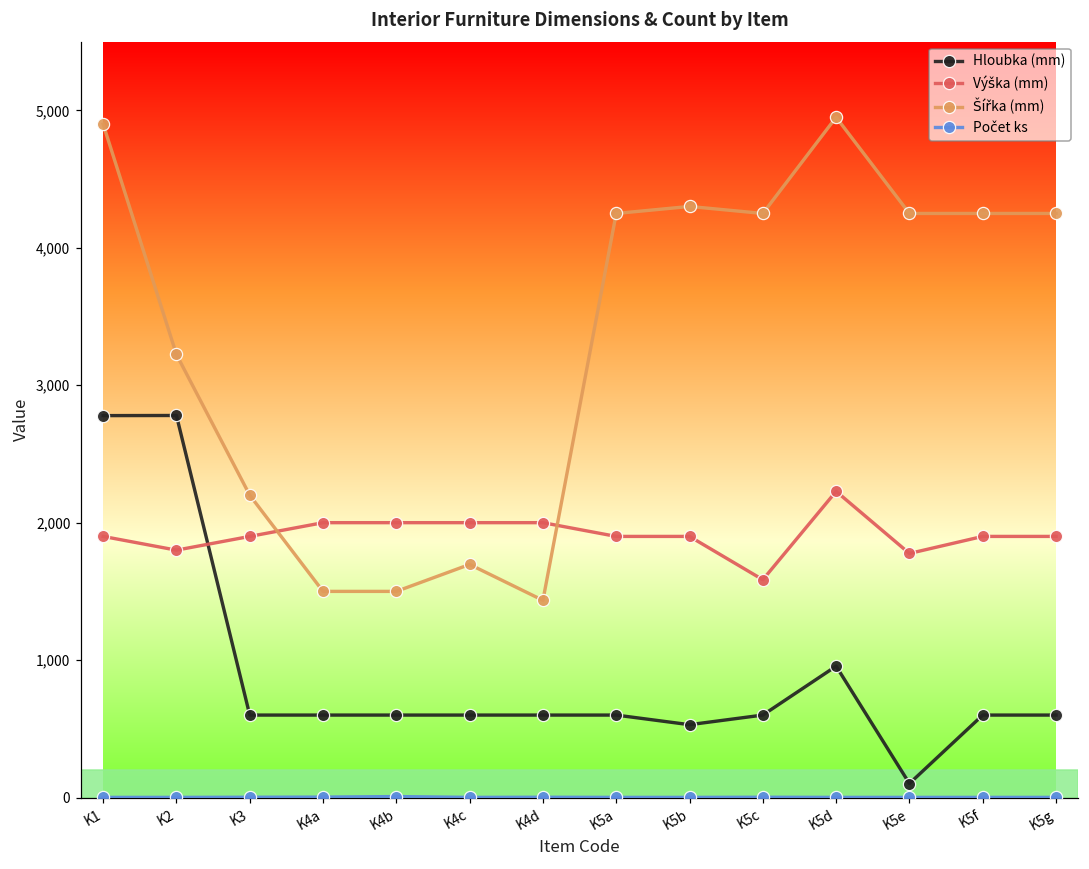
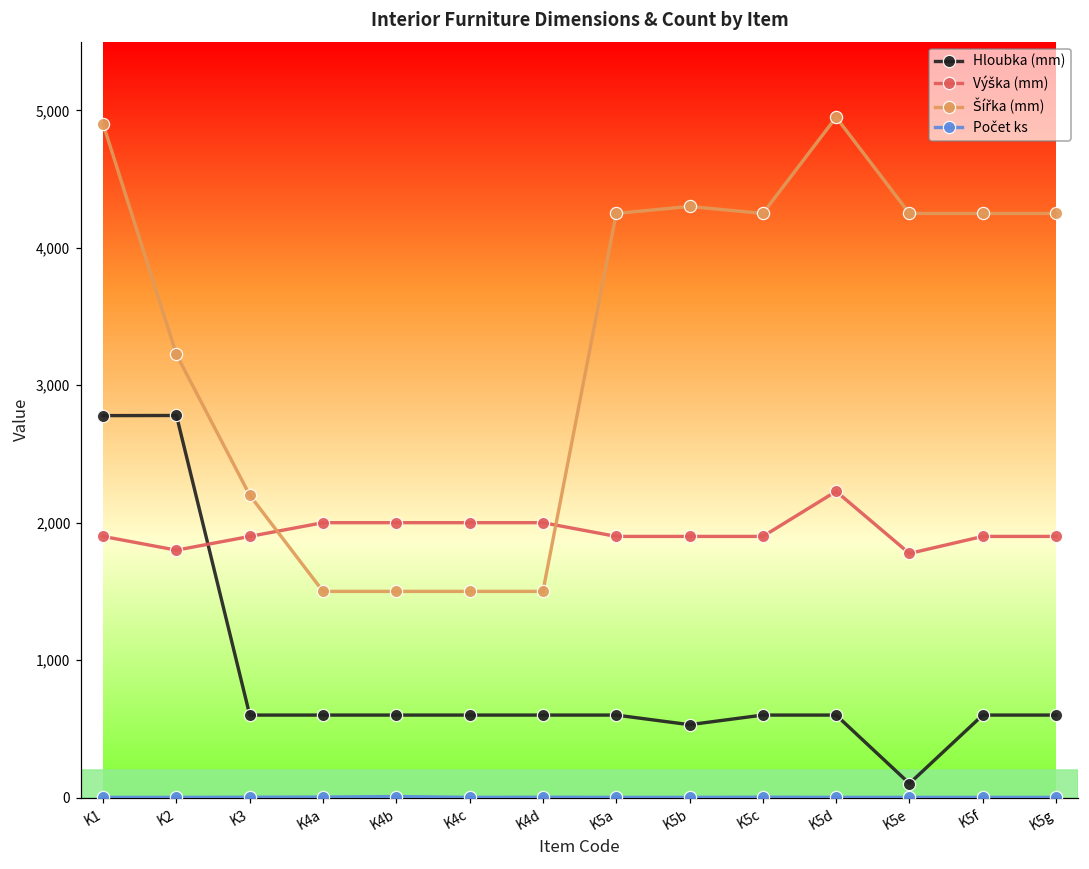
  {
    "Hloubka (mm)": {
      "K1": "2,780",
      "K2": "2,780",
      "K3": "600",
      "K4a": "600",
      "K4b": "600",
      "K4c": "600",
      "K4d": "600",
      "K5a": "600",
      "K5b": "530",
      "K5c": "600",
-     "K5d": "960",
+     "K5d": "600",
      "K5f": "600",
      "K5g": "600"
    },
    "Výška (mm)": {
      "K1": "1,900",
      "K2": "1,800",
      "K3": "1,900",
      "K4a": "2,000",
      "K4b": "2,000",
      "K4c": "2,000",
      "K4d": "2,000",
      "K5a": "1,900",
      "K5b": "1,900",
-     "K5c": "1,590",
+     "K5c": "1,900",
      "K5d": "2,230",
      "K5e": "1,780",
      "K5f": "1,900",
      "K5g": "1,900"
    },
    "Šířka (mm)": {
      "K1": "4,900",
      "K2": "3,220",
      "K3": "2,200",
      "K4a": "1,500",
      "K4b": "1,500",
-     "K4c": "1,700",
-     "K4d": "1,440",
+     "K4c": "1,500",
+     "K4d": "1,500",
      "K5a": "4,250",
      "K5b": "4,300",
      "K5c": "4,250",
      "K5d": "4,950",
      "K5e": "4,250",
      "K5f": "4,250",
      "K5g": "4,250"
    }
  }
